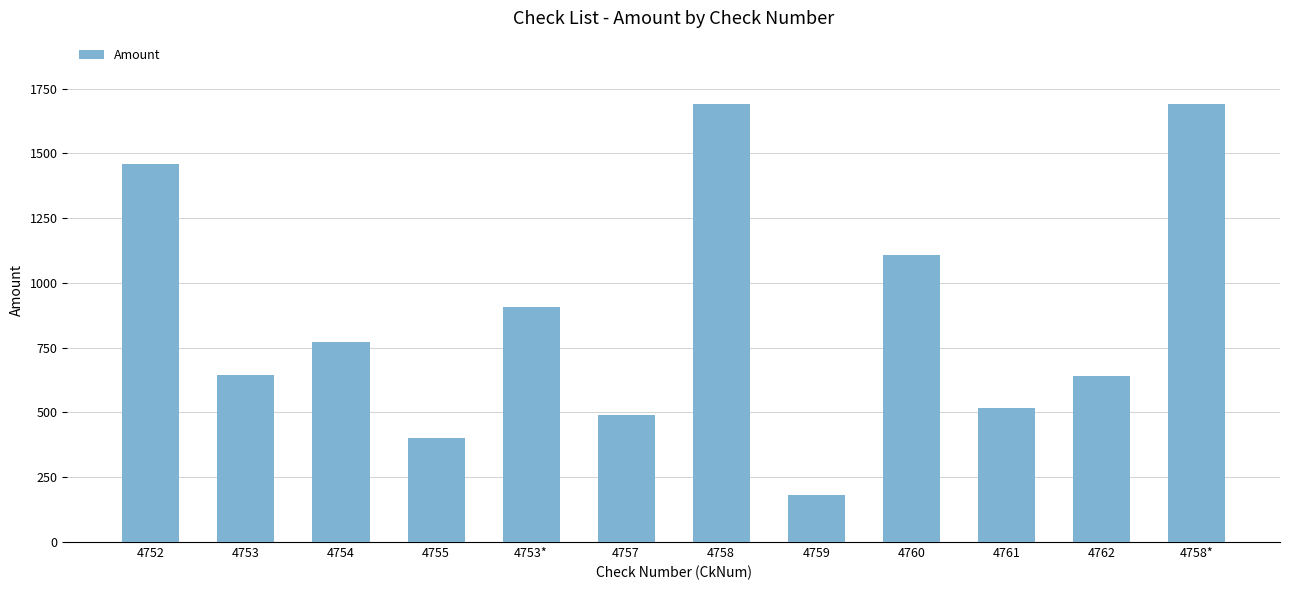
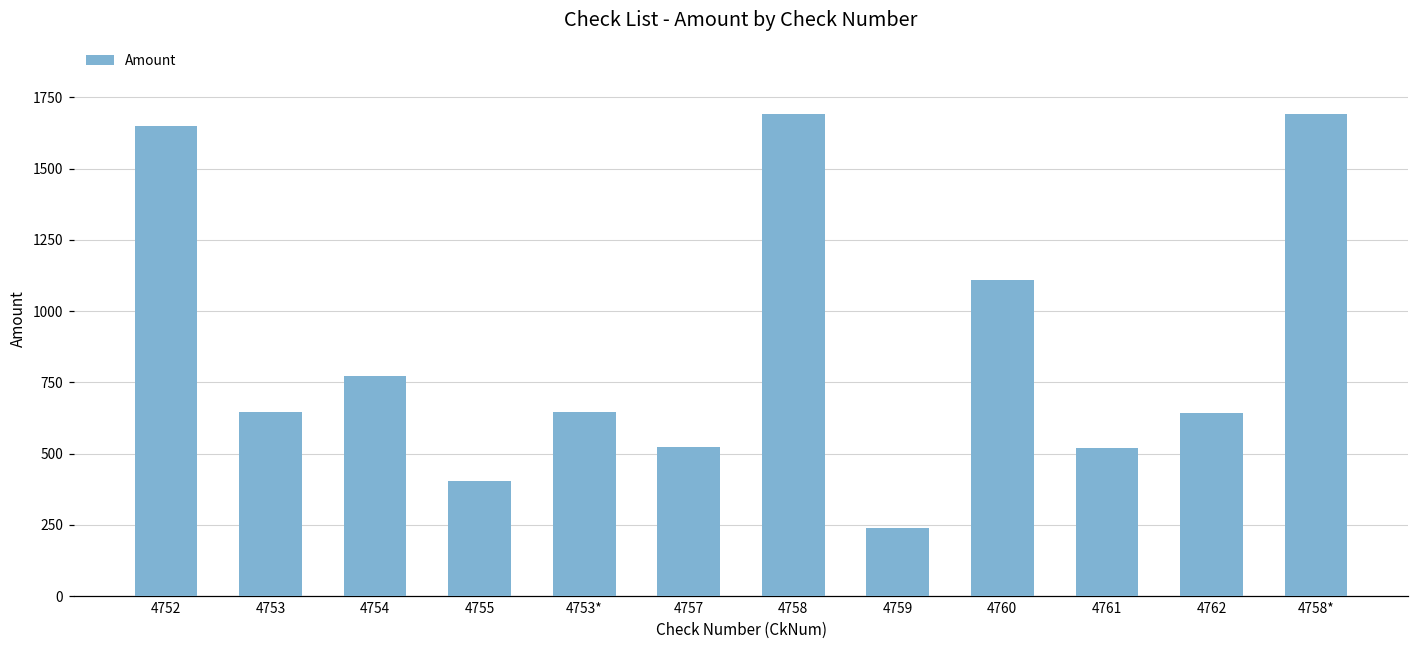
  {
-   "4752": 1460,
+   "4752": 1650,
    "4753": 650,
    "4754": 770,
    "4755": 400,
-   "4753*": 910,
-   "4757": 490,
+   "4753*": 650,
+   "4757": 520,
    "4758": 1690,
-   "4759": 180,
+   "4759": 240,
    "4760": 1110,
    "4761": 520,
    "4762": 640,
    "4758*": 1690
  }
